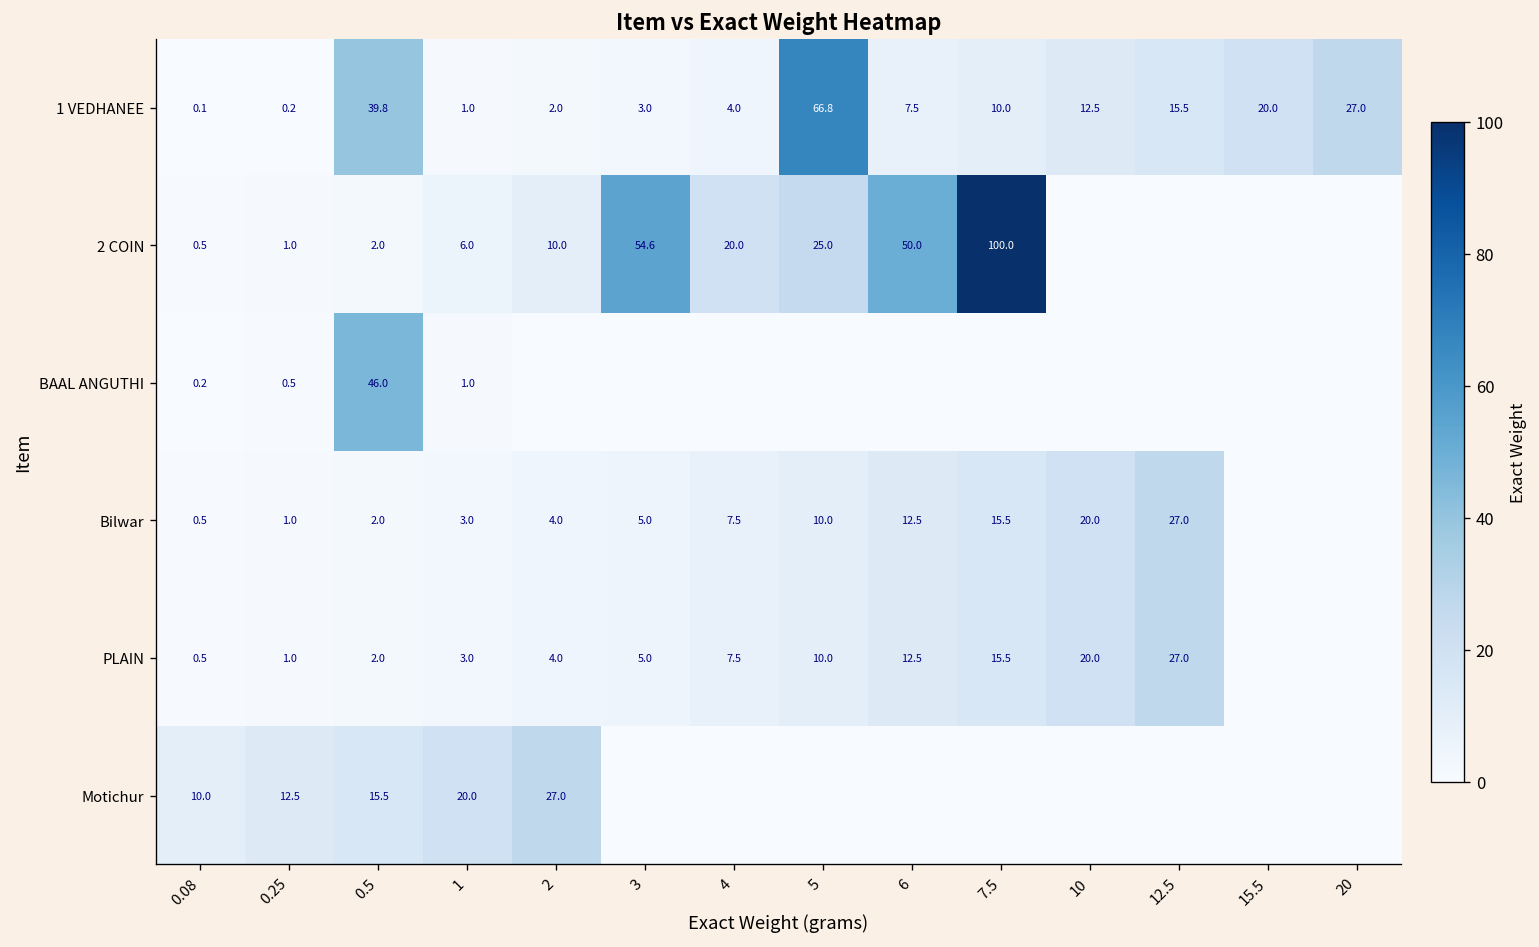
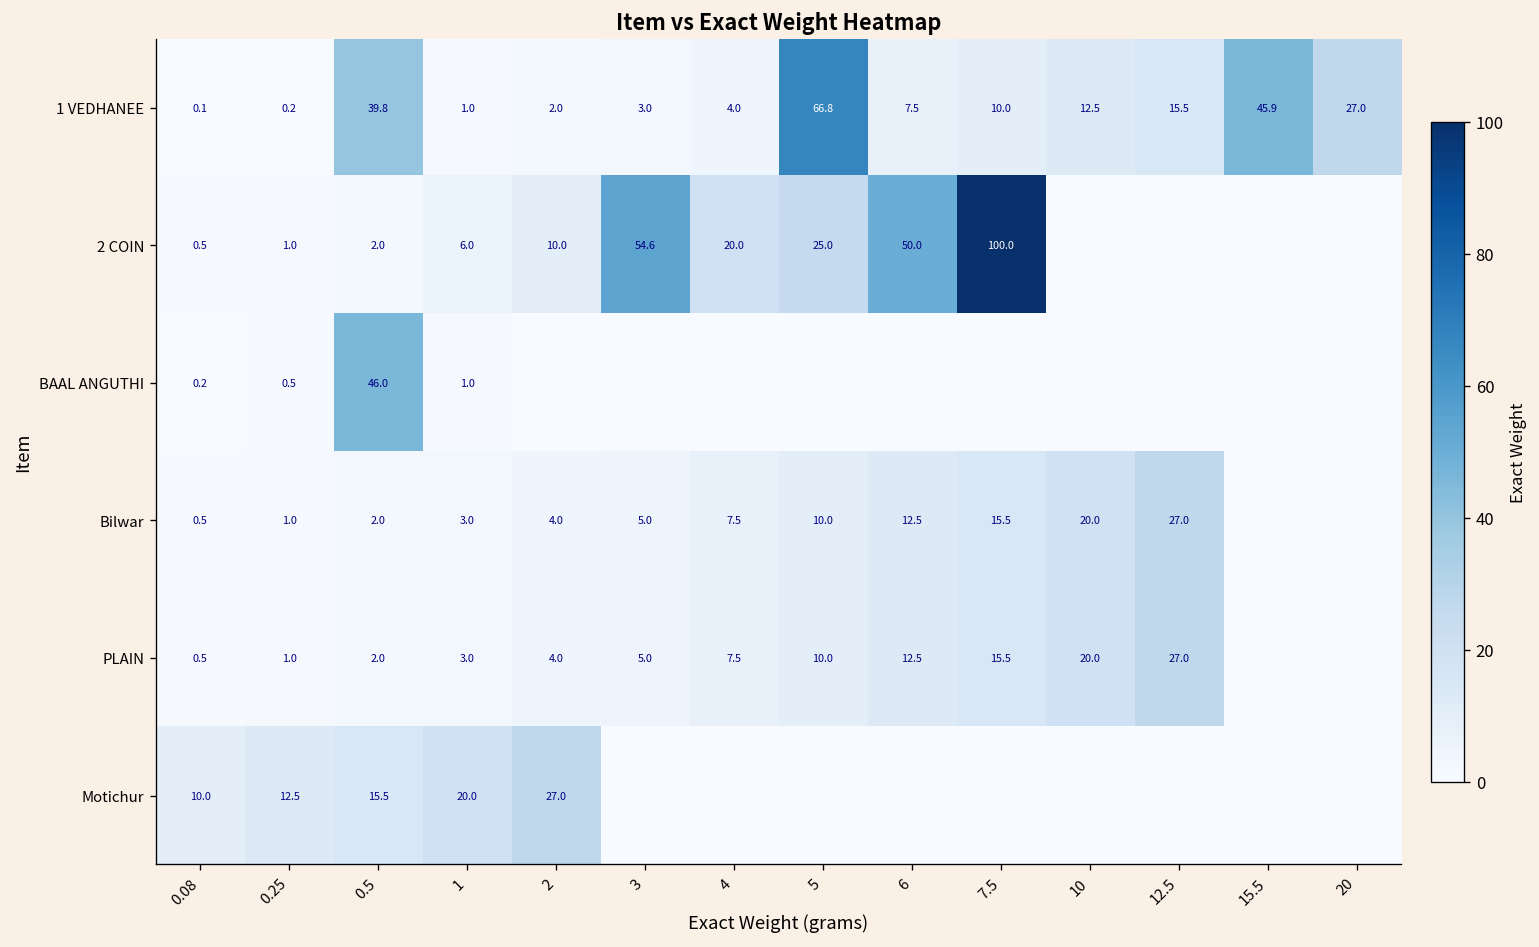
  {
    "1 VEDHANEE": {
      "0.08": 0.1,
      "0.25": 0.2,
      "0.5": 39.8,
      "1": 1.0,
      "2": 2.0,
      "3": 3.0,
      "4": 4.0,
      "5": 66.8,
      "6": 7.5,
      "7.5": 10.0,
      "10": 12.5,
      "12.5": 15.5,
-     "15.5": 20.0,
+     "15.5": 45.9,
      "20": 27.0
    },
    "2 COIN": {
      "0.08": 0.5,
      "0.25": 1.0,
      "0.5": 2.0,
      "1": 6.0,
      "2": 10.0,
      "3": 54.6,
      "4": 20.0,
      "5": 25.0,
      "6": 50.0,
      "7.5": 100.0
    },
    "BAAL ANGUTHI": {
      "0.08": 0.2,
      "0.25": 0.5,
      "0.5": 46.0,
      "1": 1.0
    },
    "Bilwar": {
      "0.08": 0.5,
      "0.25": 1.0,
      "0.5": 2.0,
      "1": 3.0,
      "2": 4.0,
      "3": 5.0,
      "4": 7.5,
      "5": 10.0,
      "6": 12.5,
      "7.5": 15.5,
      "10": 20.0,
      "12.5": 27.0
    },
    "PLAIN": {
      "0.08": 0.5,
      "0.25": 1.0,
      "0.5": 2.0,
      "1": 3.0,
      "2": 4.0,
      "3": 5.0,
      "4": 7.5,
      "5": 10.0,
      "6": 12.5,
      "7.5": 15.5,
      "10": 20.0,
      "12.5": 27.0
    },
    "Motichur": {
      "0.08": 10.0,
      "0.25": 12.5,
      "0.5": 15.5,
      "1": 20.0,
      "2": 27.0
    }
  }
